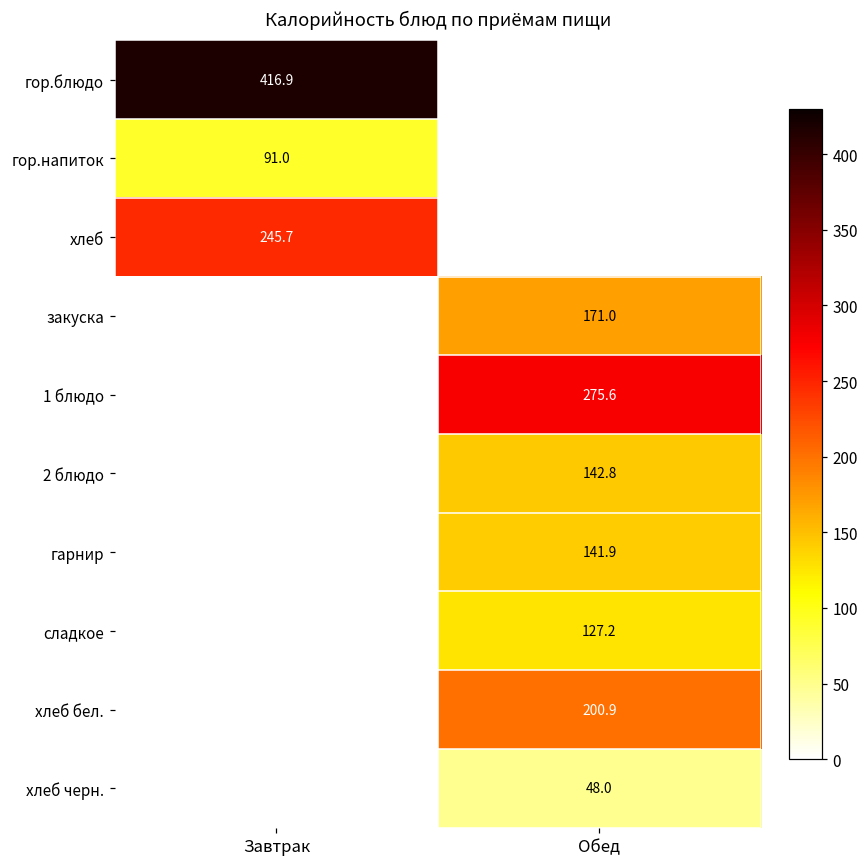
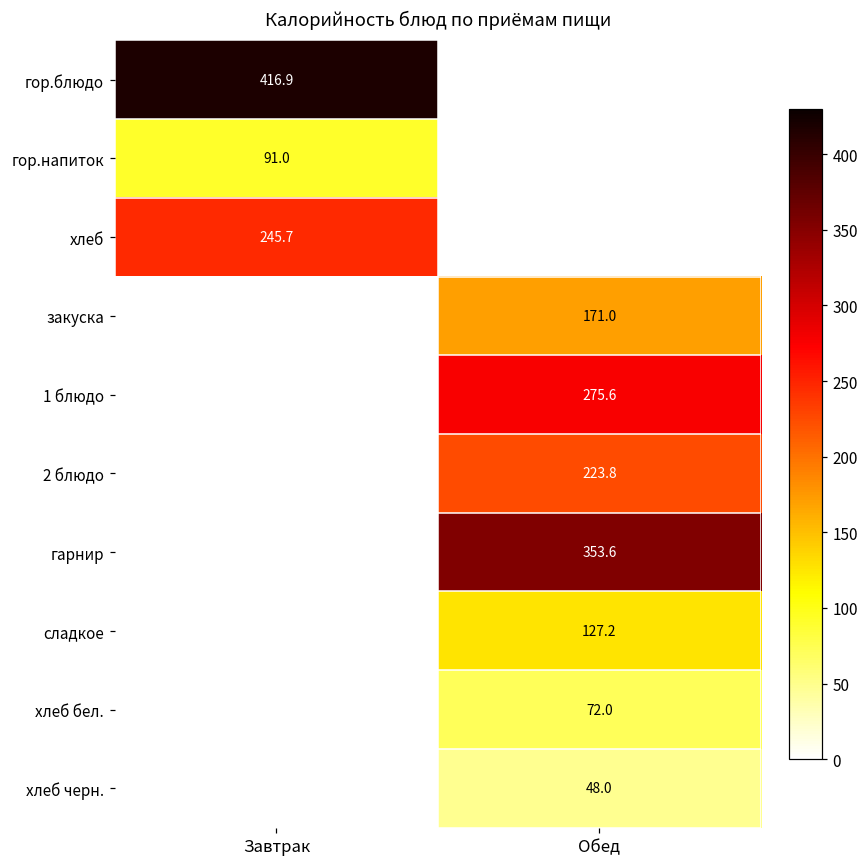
  {
    "гор.блюдо": {
      "Завтрак": 416.9
    },
    "гор.напиток": {
      "Завтрак": 91.0
    },
    "хлеб": {
      "Завтрак": 245.7
    },
    "закуска": {
      "Обед": 171.0
    },
    "1 блюдо": {
      "Обед": 275.6
    },
    "2 блюдо": {
-     "Обед": 142.8
+     "Обед": 223.8
    },
    "гарнир": {
-     "Обед": 141.9
+     "Обед": 353.6
    },
    "сладкое": {
      "Обед": 127.2
    },
    "хлеб бел.": {
-     "Обед": 200.9
+     "Обед": 72.0
    },
    "хлеб черн.": {
      "Обед": 48.0
    }
  }
